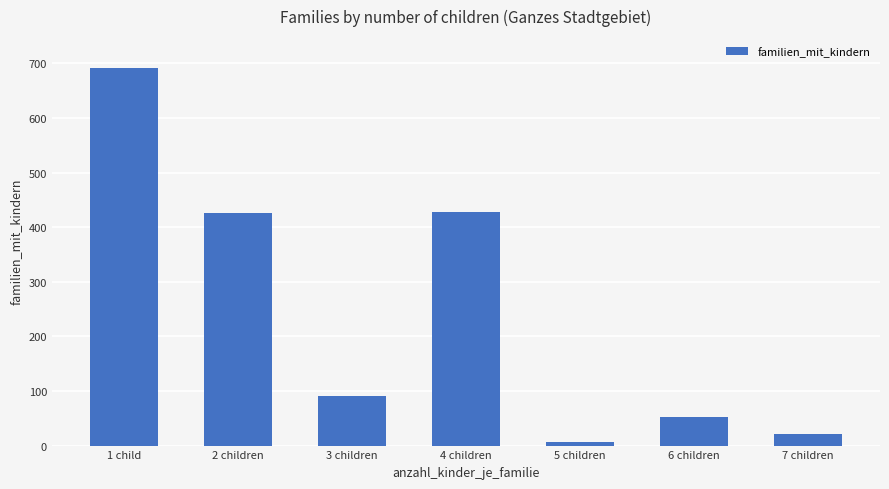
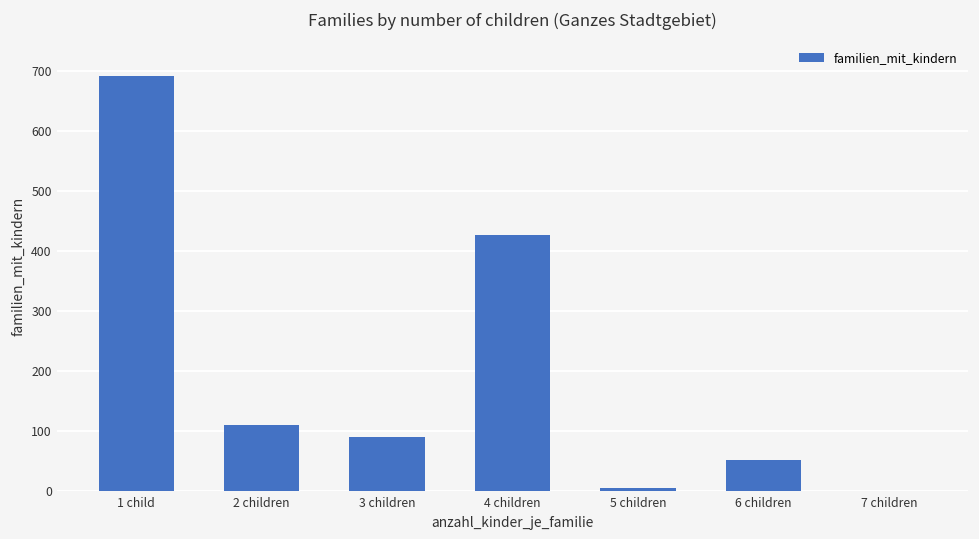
  {
    "1 child": 690,
-   "2 children": 430,
+   "2 children": 110,
    "3 children": 90,
    "4 children": 430,
    "5 children": 10,
    "6 children": 50,
-   "7 children": 20
+   "7 children": 0
  }
